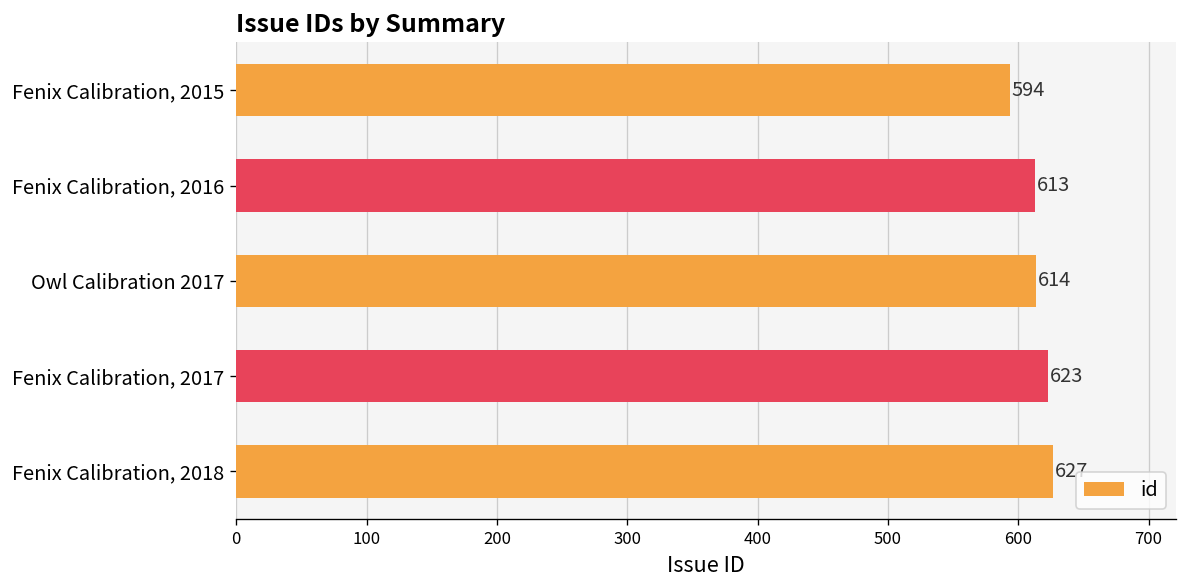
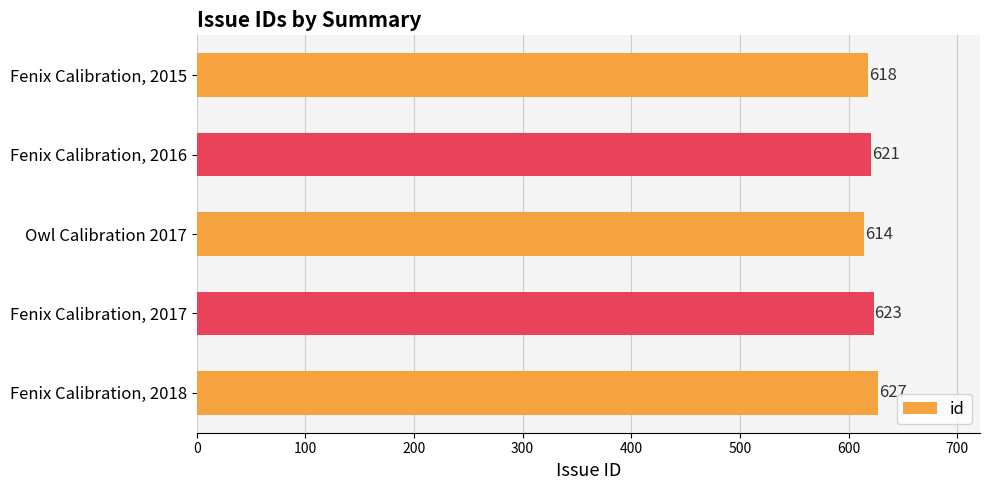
  {
-   "Fenix Calibration, 2015": 594,
-   "Fenix Calibration, 2016": 613,
+   "Fenix Calibration, 2015": 618,
+   "Fenix Calibration, 2016": 621,
    "Owl Calibration 2017": 614,
    "Fenix Calibration, 2017": 623
  }
